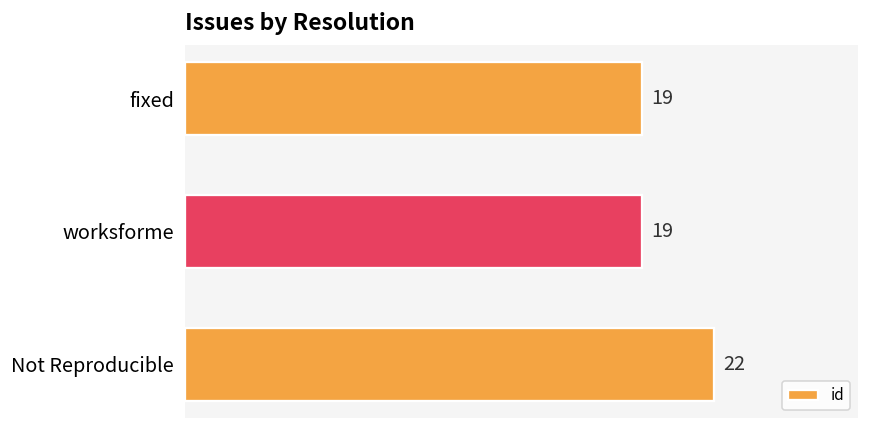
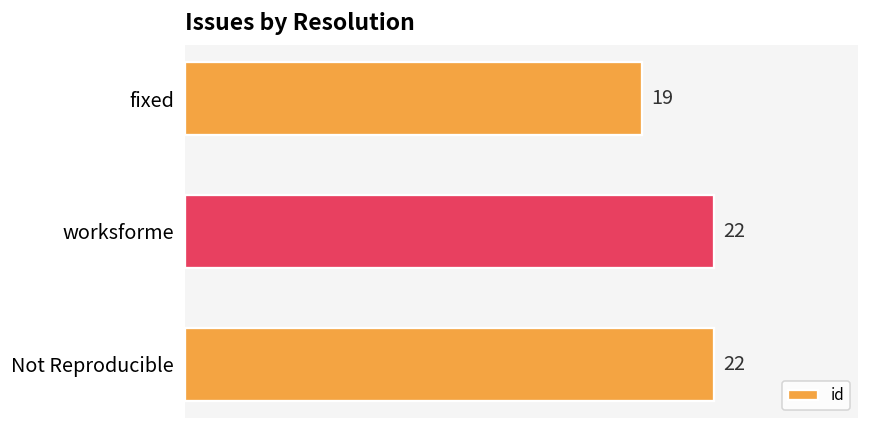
  {
    "fixed": 19,
-   "worksforme": 19,
+   "worksforme": 22,
    "Not Reproducible": 22
  }
